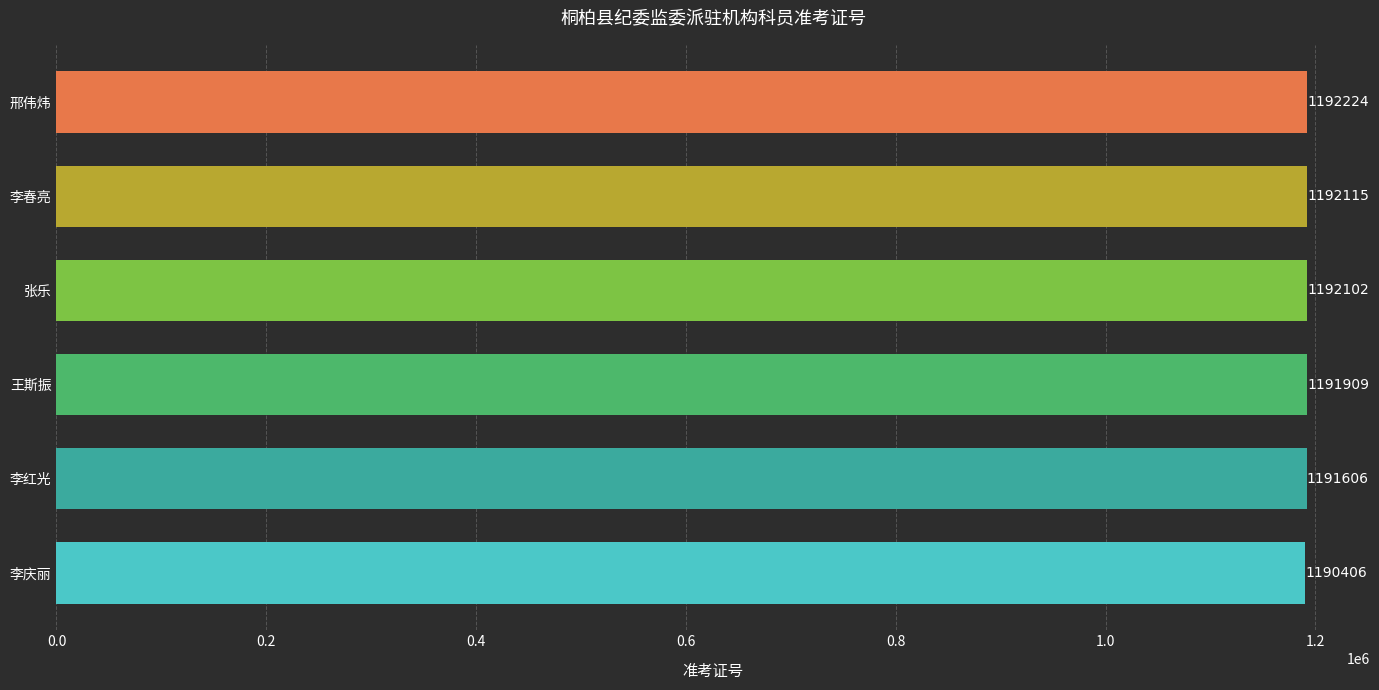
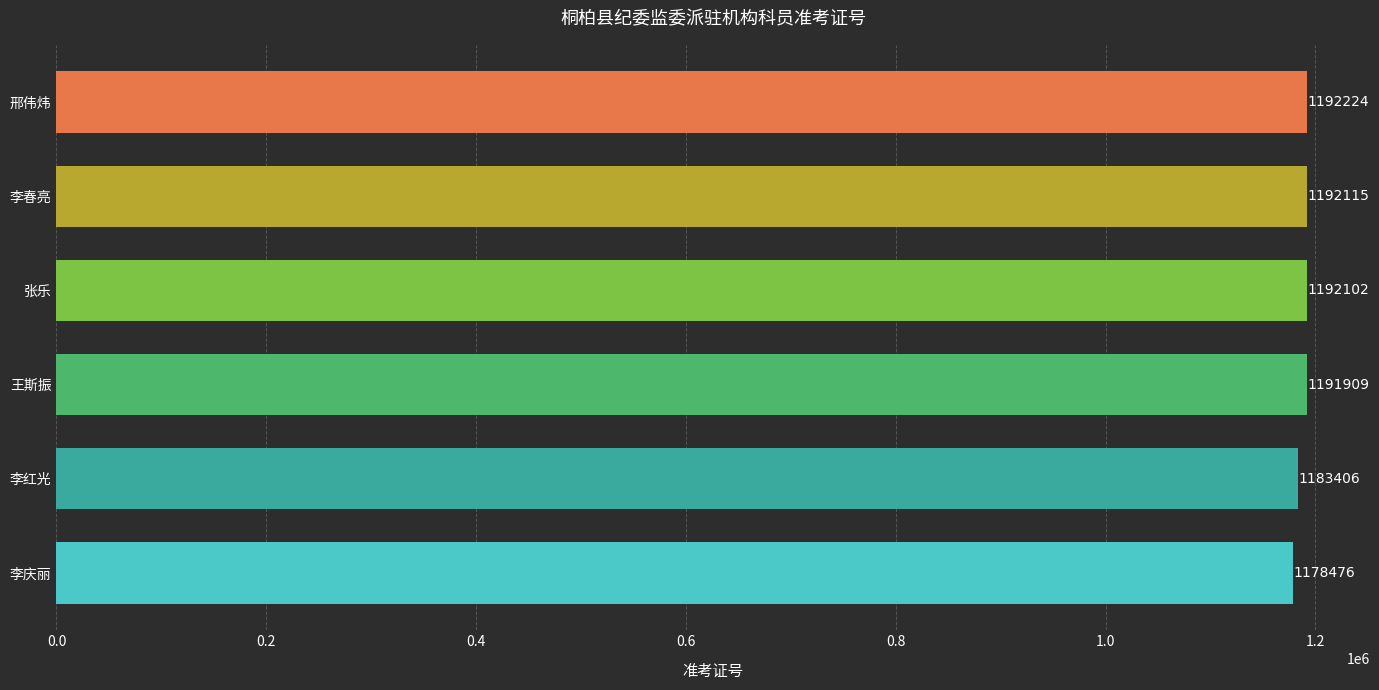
  {
    "邢伟炜": 1192224,
    "李春亮": 1192115,
    "张乐": 1192102,
    "王斯振": 1191909,
-   "李红光": 1191606,
-   "李庆丽": 1190406
+   "李红光": 1183406,
+   "李庆丽": 1178476
  }
